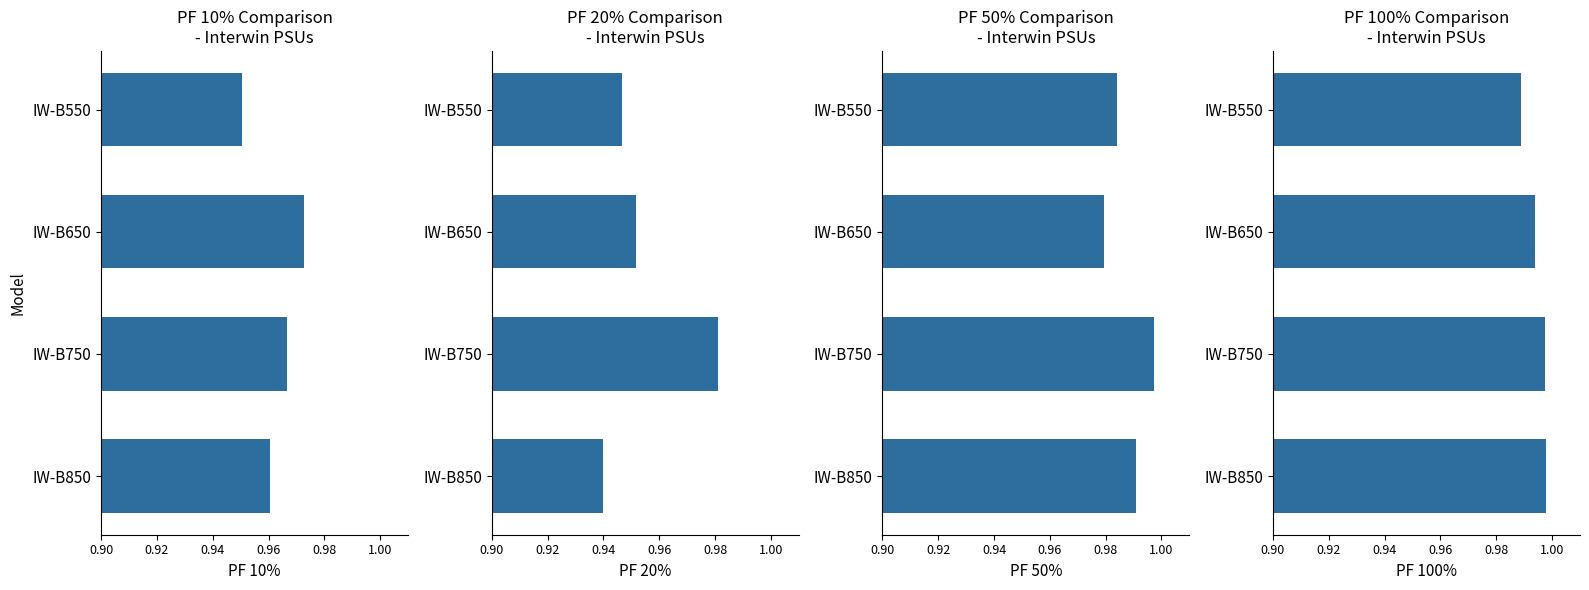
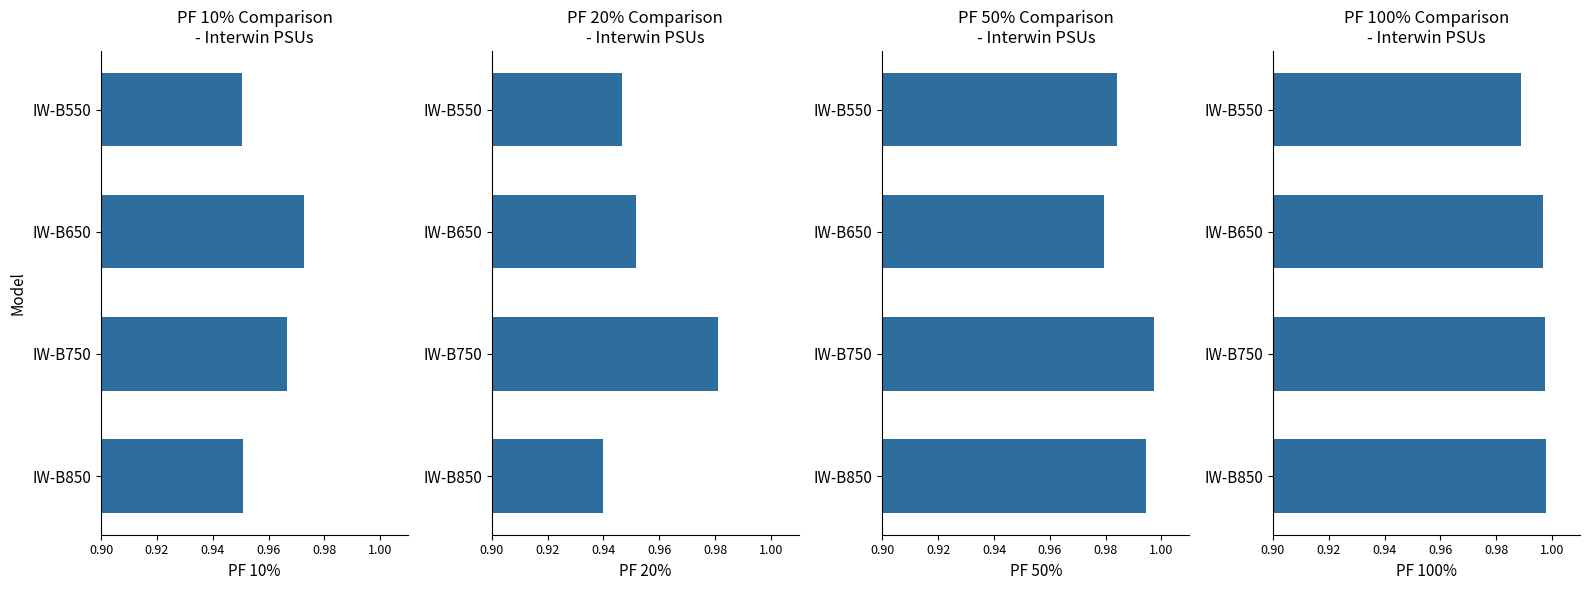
  {
    "PF 10% Comparison - Interwin PSUs": {
      "IW-B550": 0.951,
      "IW-B650": 0.973,
      "IW-B750": 0.967,
-     "IW-B850": 0.961
+     "IW-B850": 0.951
    },
    "PF 20% Comparison - Interwin PSUs": {
      "IW-B550": 0.947,
      "IW-B650": 0.952,
      "IW-B750": 0.981,
      "IW-B850": 0.940
    },
    "PF 50% Comparison - Interwin PSUs": {
      "IW-B550": 0.984,
      "IW-B650": 0.980,
      "IW-B750": 0.997,
-     "IW-B850": 0.991
+     "IW-B850": 0.994
    },
    "PF 100% Comparison - Interwin PSUs": {
      "IW-B550": 0.989,
-     "IW-B650": 0.994,
+     "IW-B650": 0.997,
      "IW-B750": 0.998,
      "IW-B850": 0.998
    }
  }
